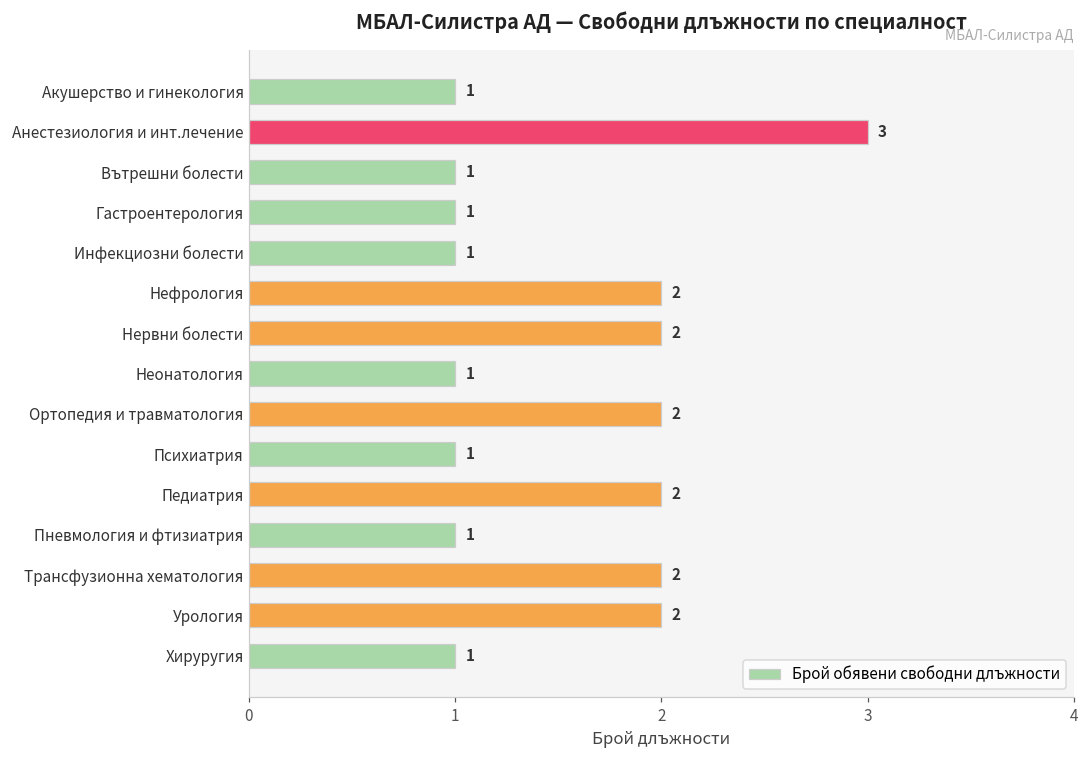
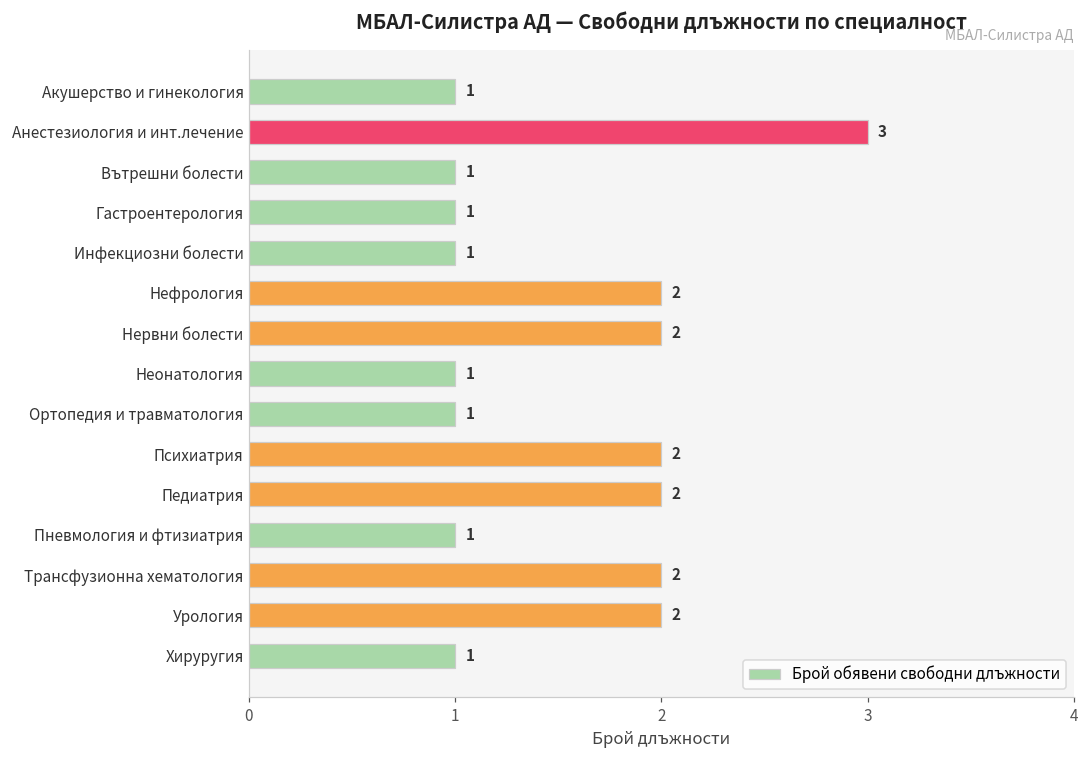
  {
    "Акушерство и гинекология": 1,
    "Анестезиология и инт.лечение": 3,
    "Вътрешни болести": 1,
    "Гастроентерология": 1,
    "Инфекциозни болести": 1,
    "Нефрология": 2,
    "Нервни болести": 2,
    "Неонатология": 1,
-   "Ортопедия и травматология": 2,
-   "Психиатрия": 1,
+   "Ортопедия и травматология": 1,
+   "Психиатрия": 2,
    "Педиатрия": 2,
    "Пневмология и фтизиатрия": 1,
    "Трансфузионна хематология": 2,
    "Урология": 2,
    "Хируругия": 1
  }
